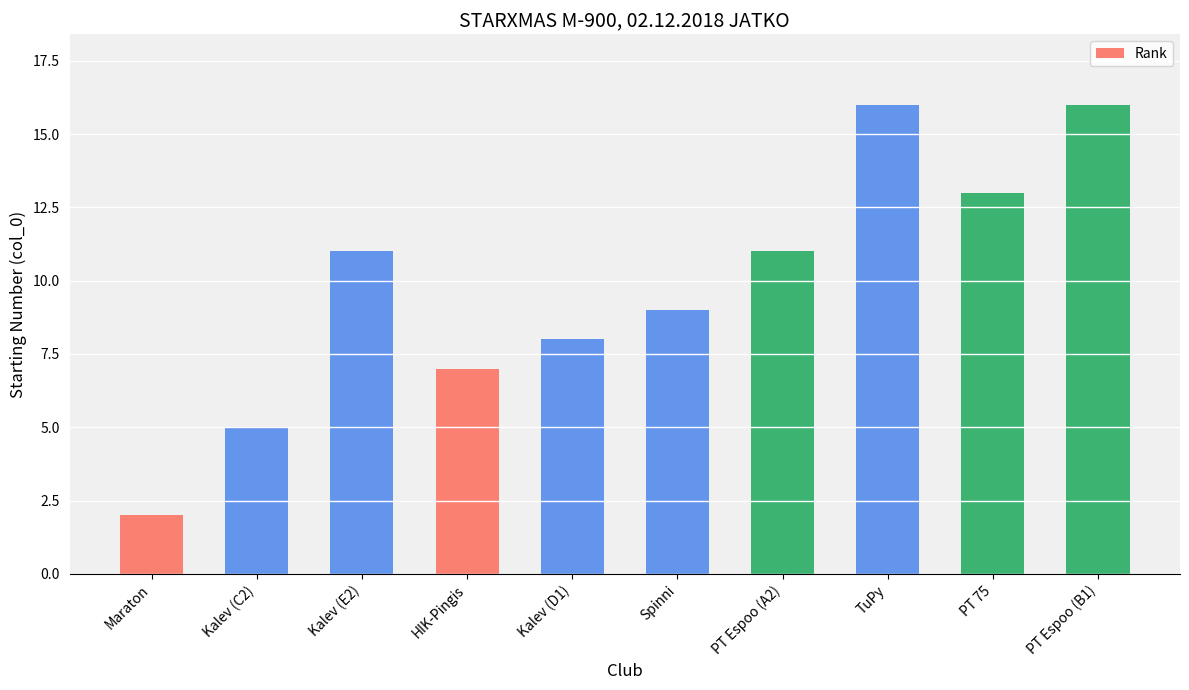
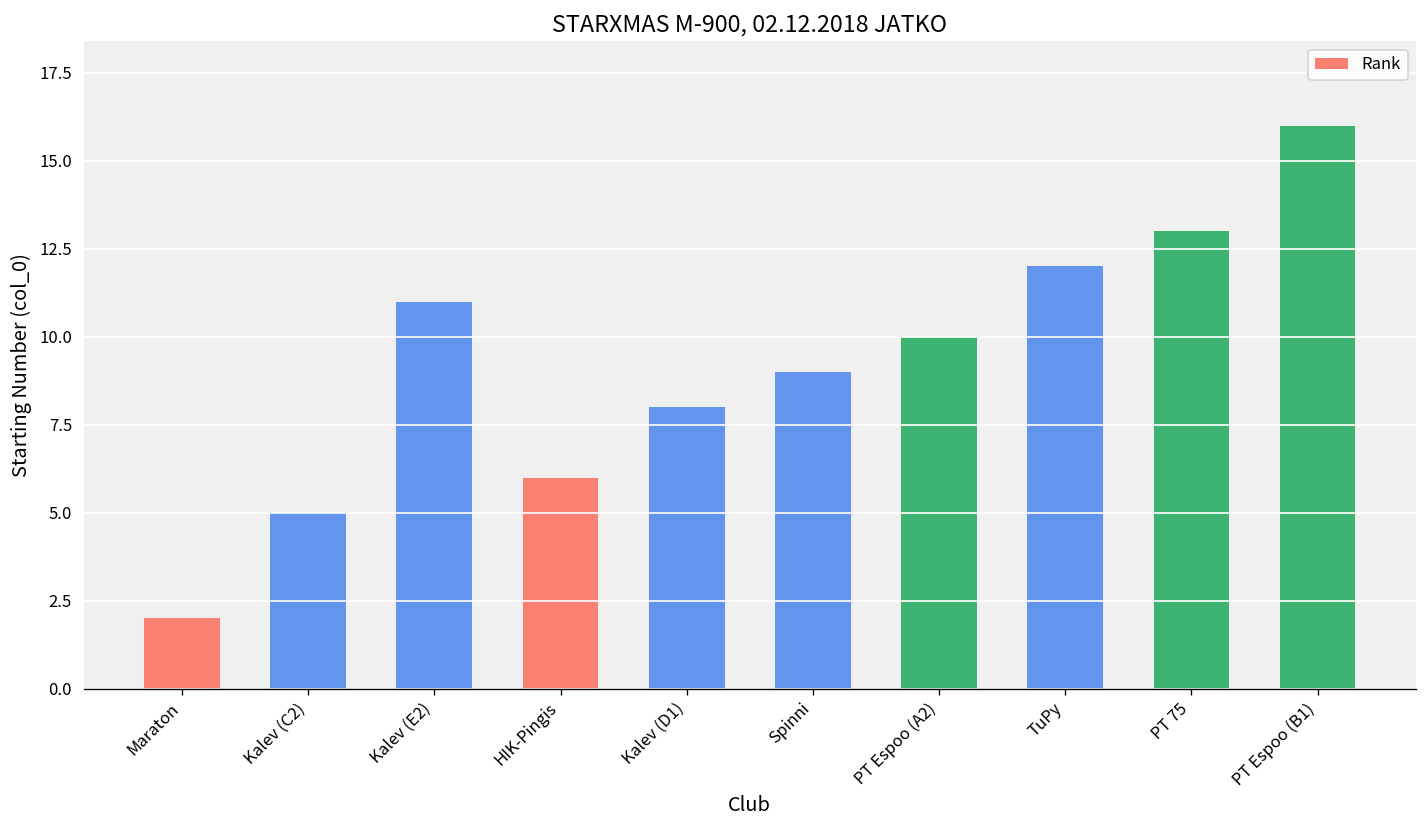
  {
    "Maraton": 2,
    "Kalev (C2)": 5,
    "Kalev (E2)": 11,
-   "HIK-Pingis": 7,
+   "HIK-Pingis": 6,
    "Kalev (D1)": 8,
    "Spinni": 9,
-   "PT Espoo (A2)": 11,
-   "TuPy": 16,
+   "PT Espoo (A2)": 10,
+   "TuPy": 12,
    "PT 75": 13,
    "PT Espoo (B1)": 16
  }
